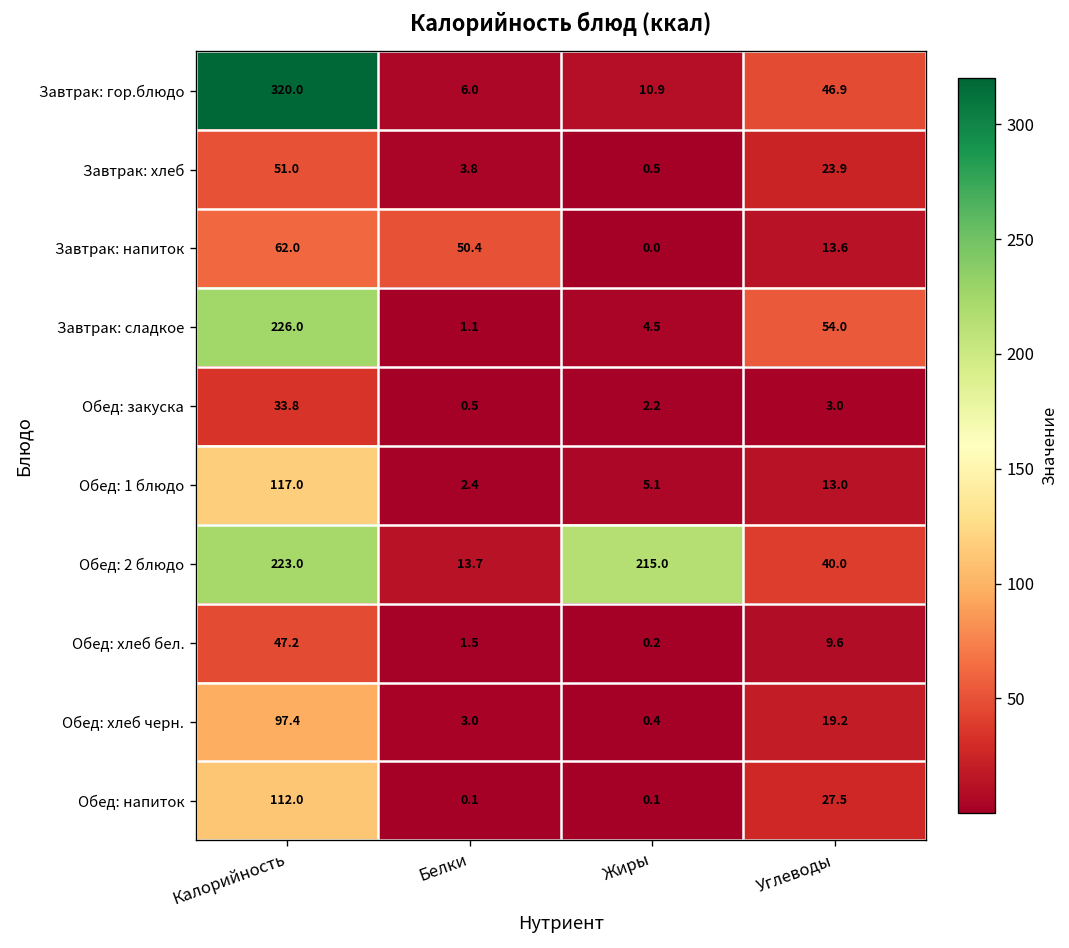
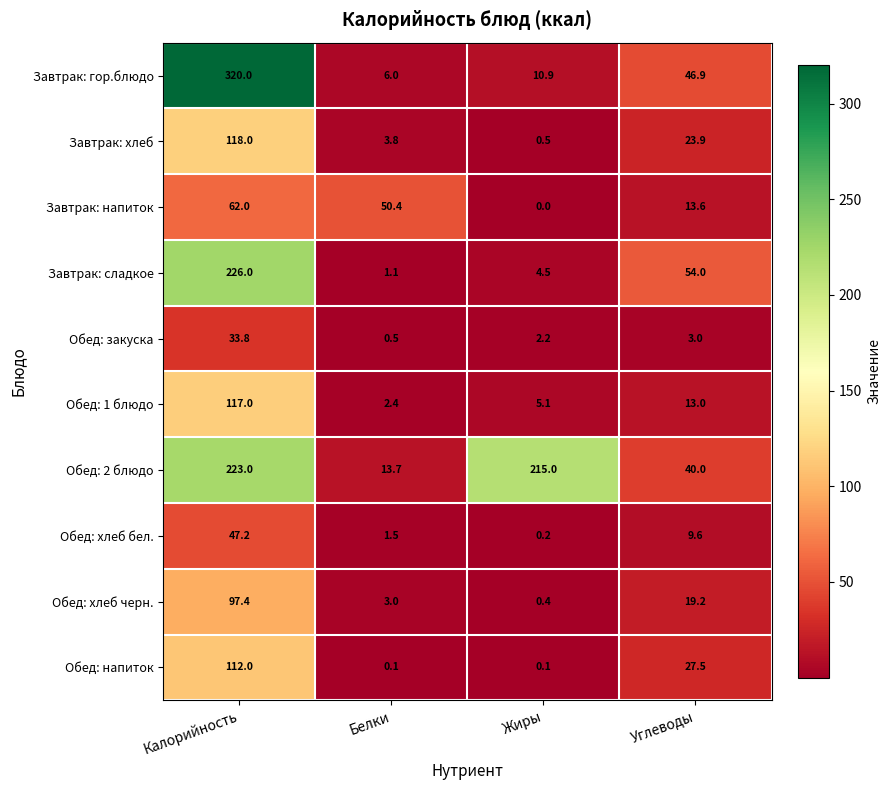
  {
    "Завтрак: гор.блюдо": {
      "Калорийность": 320.0,
      "Белки": 6.0,
      "Жиры": 10.9,
      "Углеводы": 46.9
    },
    "Завтрак: хлеб": {
-     "Калорийность": 51.0,
+     "Калорийность": 118.0,
      "Белки": 3.8,
      "Жиры": 0.5,
      "Углеводы": 23.9
    },
    "Завтрак: напиток": {
      "Калорийность": 62.0,
      "Белки": 50.4,
      "Жиры": 0.0,
      "Углеводы": 13.6
    },
    "Завтрак: сладкое": {
      "Калорийность": 226.0,
      "Белки": 1.1,
      "Жиры": 4.5,
      "Углеводы": 54.0
    },
    "Обед: закуска": {
      "Калорийность": 33.8,
      "Белки": 0.5,
      "Жиры": 2.2,
      "Углеводы": 3.0
    },
    "Обед: 1 блюдо": {
      "Калорийность": 117.0,
      "Белки": 2.4,
      "Жиры": 5.1,
      "Углеводы": 13.0
    },
    "Обед: 2 блюдо": {
      "Калорийность": 223.0,
      "Белки": 13.7,
      "Жиры": 215.0,
      "Углеводы": 40.0
    },
    "Обед: хлеб бел.": {
      "Калорийность": 47.2,
      "Белки": 1.5,
      "Жиры": 0.2,
      "Углеводы": 9.6
    },
    "Обед: хлеб черн.": {
      "Калорийность": 97.4,
      "Белки": 3.0,
      "Жиры": 0.4,
      "Углеводы": 19.2
    },
    "Обед: напиток": {
      "Калорийность": 112.0,
      "Белки": 0.1,
      "Жиры": 0.1,
      "Углеводы": 27.5
    }
  }
